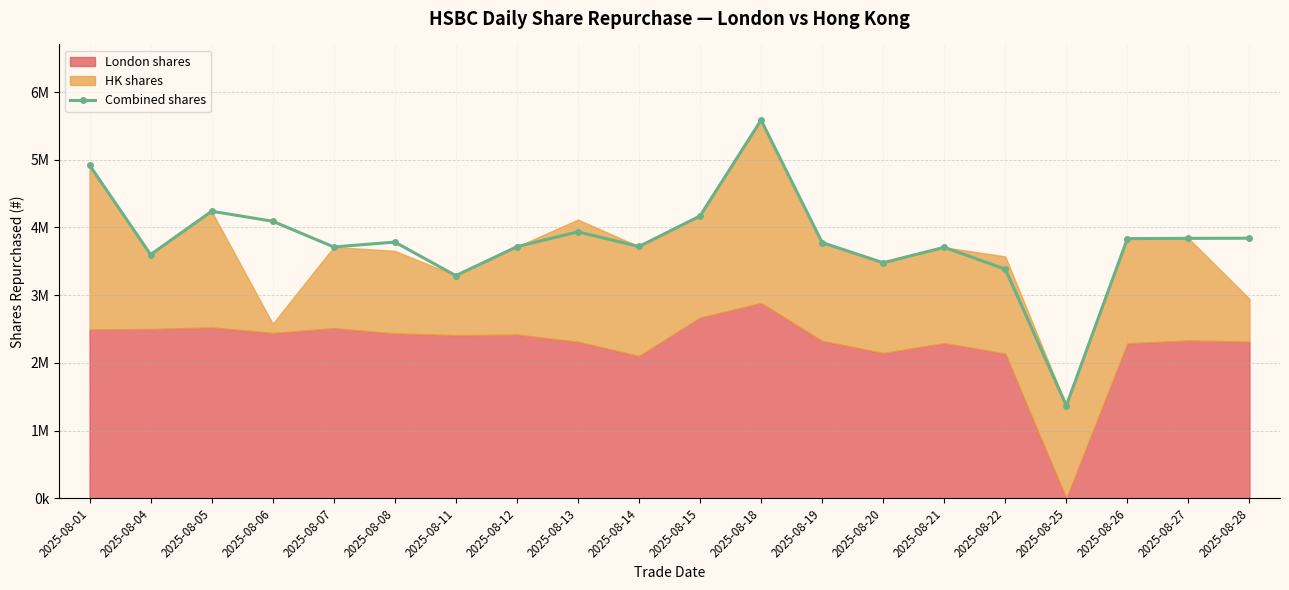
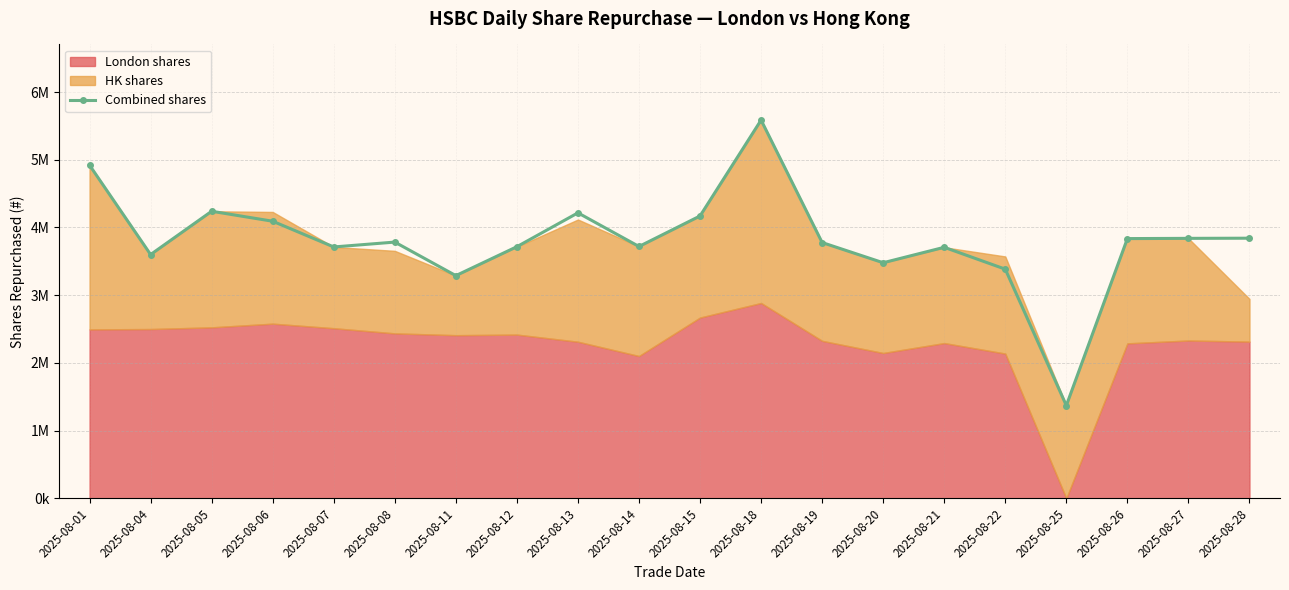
  {
    "London shares": {
      "2025-08-01": 2500000,
      "2025-08-04": 2500000,
      "2025-08-05": 2500000,
-     "2025-08-06": 2400000,
+     "2025-08-06": 2600000,
      "2025-08-07": 2500000,
      "2025-08-08": 2400000,
      "2025-08-11": 2400000,
      "2025-08-12": 2400000,
      "2025-08-13": 2300000,
      "2025-08-14": 2100000,
      "2025-08-15": 2700000,
      "2025-08-18": 2900000,
      "2025-08-19": 2300000,
      "2025-08-20": 2100000,
      "2025-08-21": 2300000,
      "2025-08-22": 2100000,
      "2025-08-25": 0,
      "2025-08-26": 2300000,
      "2025-08-27": 2300000,
      "2025-08-28": 2300000
    },
    "Combined shares": {
      "2025-08-06": 4100000,
      "2025-08-08": 3800000,
-     "2025-08-13": 3900000,
+     "2025-08-13": 4200000,
      "2025-08-22": 3400000,
      "2025-08-28": 3800000
    },
    "HK shares": {
-     "2025-08-06": 100000,
+     "2025-08-06": 1700000,
      "2025-08-08": 1200000,
      "2025-08-13": 1800000,
      "2025-08-22": 1400000,
      "2025-08-28": 600000
    }
  }
